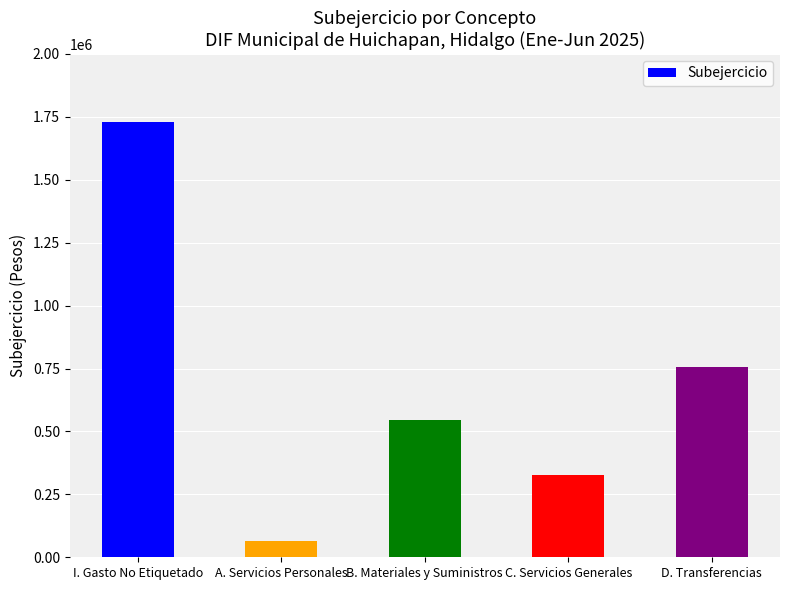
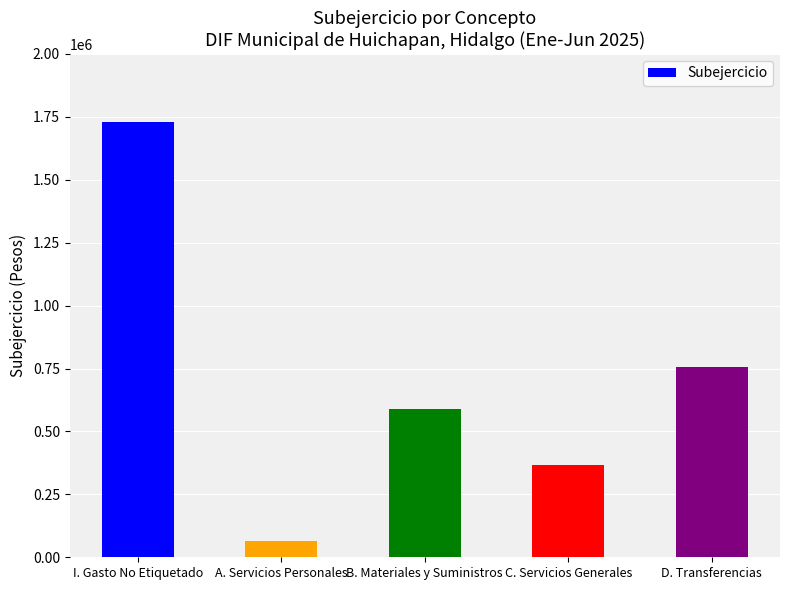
  {
    "I. Gasto No Etiquetado": 1730000,
    "A. Servicios Personales": 60000,
-   "B. Materiales y Suministros": 550000,
-   "C. Servicios Generales": 330000,
+   "B. Materiales y Suministros": 590000,
+   "C. Servicios Generales": 370000,
    "D. Transferencias": 760000
  }
